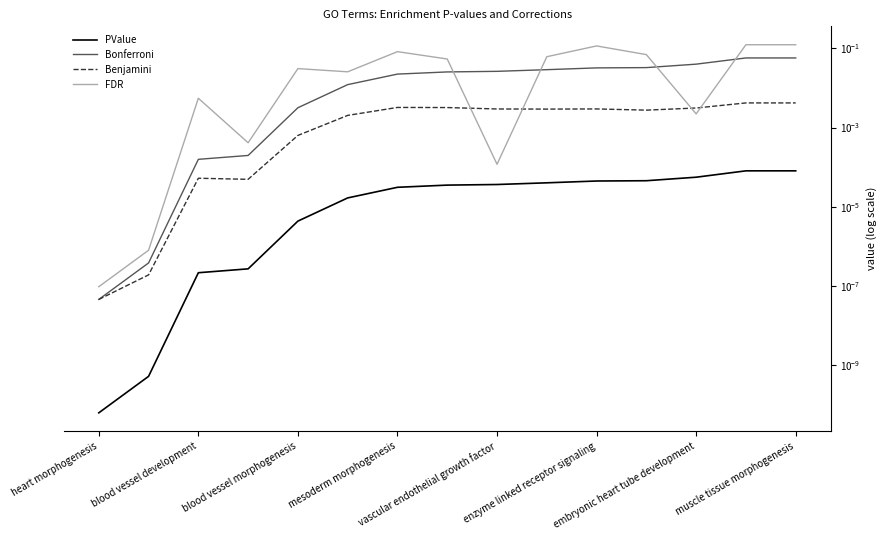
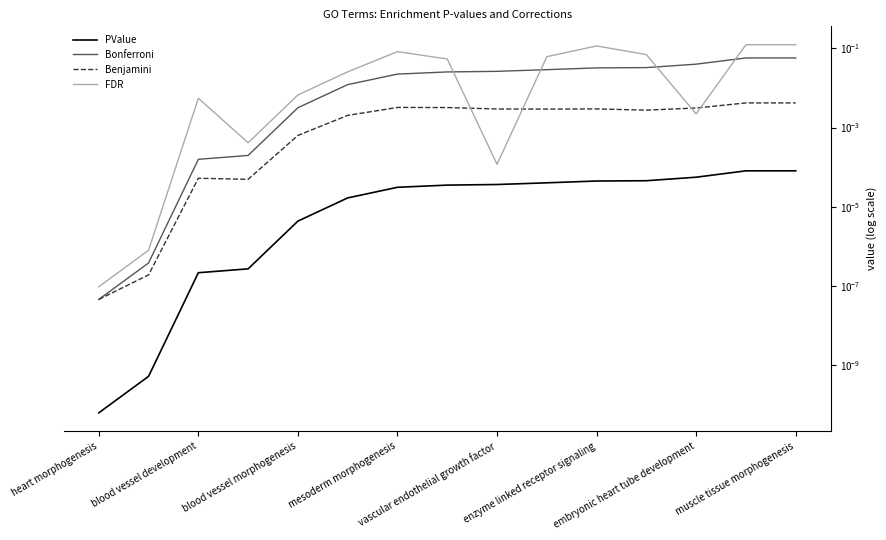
  {
    "PValue": {
      "heart morphogenesis": 0.00000000006,
      "blood vessel development": 0.0000002,
      "blood vessel morphogenesis": 0.000004,
      "mesoderm morphogenesis": 0.00003,
      "vascular endothelial growth factor": 0.00004,
      "enzyme linked receptor signaling": 0.00004,
      "embryonic heart tube development": 0.00006,
      "muscle tissue morphogenesis": 0.00008
    },
    "FDR": {
      "heart morphogenesis": 0.00000010,
      "blood vessel development": 0.005,
-     "blood vessel morphogenesis": 0.03,
+     "blood vessel morphogenesis": 0.007,
      "mesoderm morphogenesis": 0.08,
      "vascular endothelial growth factor": 0.00012,
      "enzyme linked receptor signaling": 0.11,
      "embryonic heart tube development": 0.002,
      "muscle tissue morphogenesis": 0.12
    }
  }
